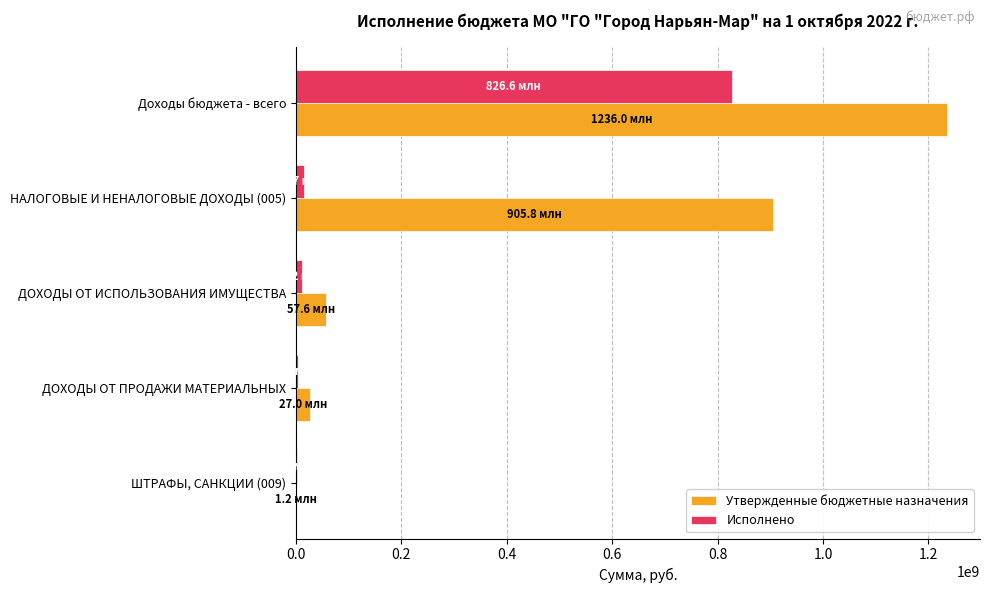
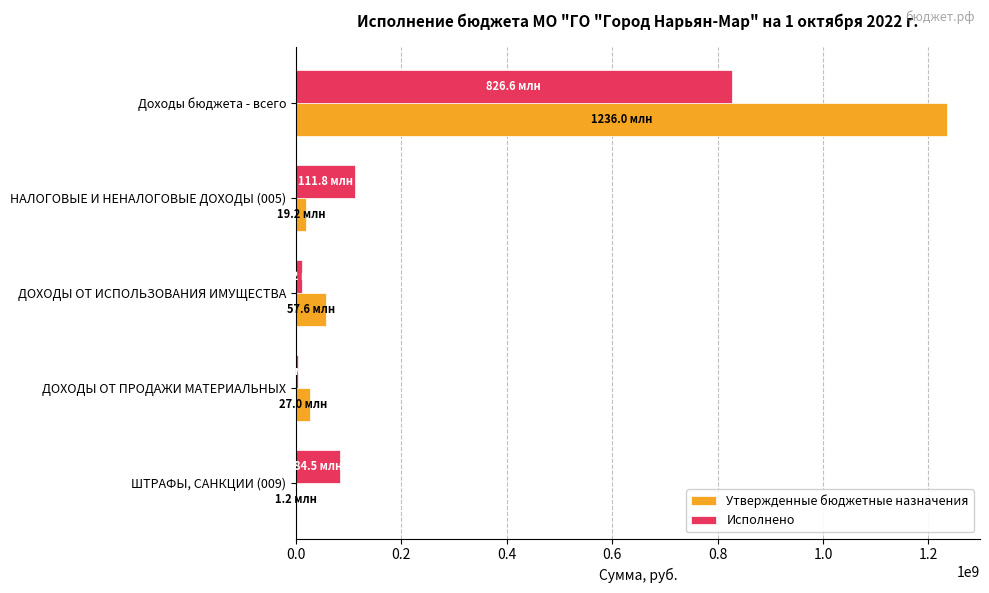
  {
    "Утвержденные бюджетные назначения": {
-     "НАЛОГОВЫЕ И НЕНАЛОГОВЫЕ ДОХОДЫ (005)": 905.8
+     "НАЛОГОВЫЕ И НЕНАЛОГОВЫЕ ДОХОДЫ (005)": 19.2
    },
    "Исполнено": {
-     "НАЛОГОВЫЕ И НЕНАЛОГОВЫЕ ДОХОДЫ (005)": 20000000,
+     "НАЛОГОВЫЕ И НЕНАЛОГОВЫЕ ДОХОДЫ (005)": 110000000,
      "ДОХОДЫ ОТ ИСПОЛЬЗОВАНИЯ ИМУЩЕСТВА": 10000000,
-     "ШТРАФЫ, САНКЦИИ (009)": 0
+     "ШТРАФЫ, САНКЦИИ (009)": 80000000
    }
  }
